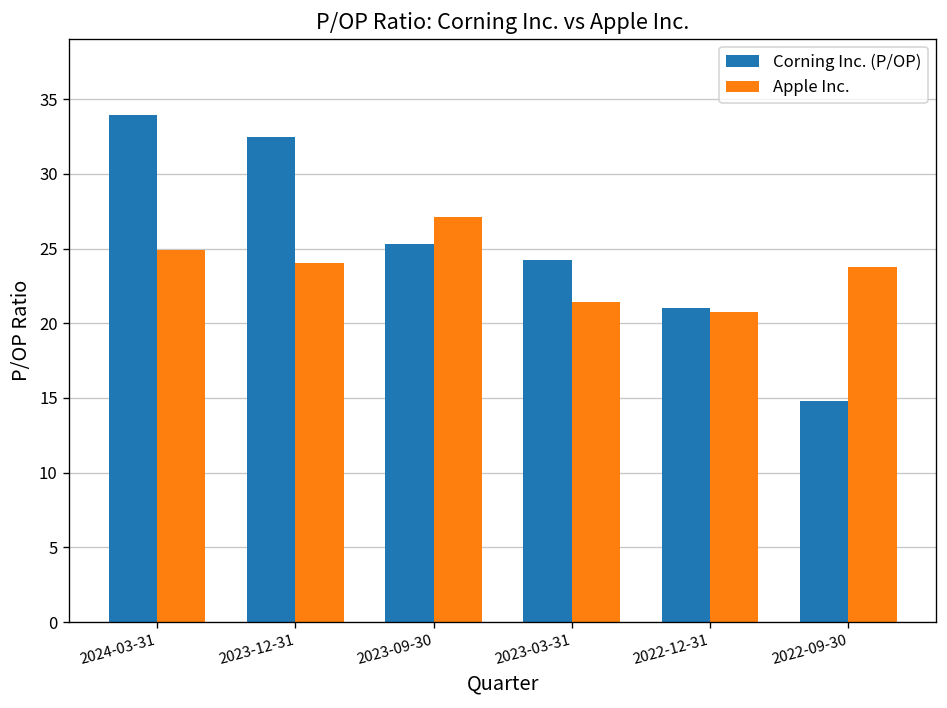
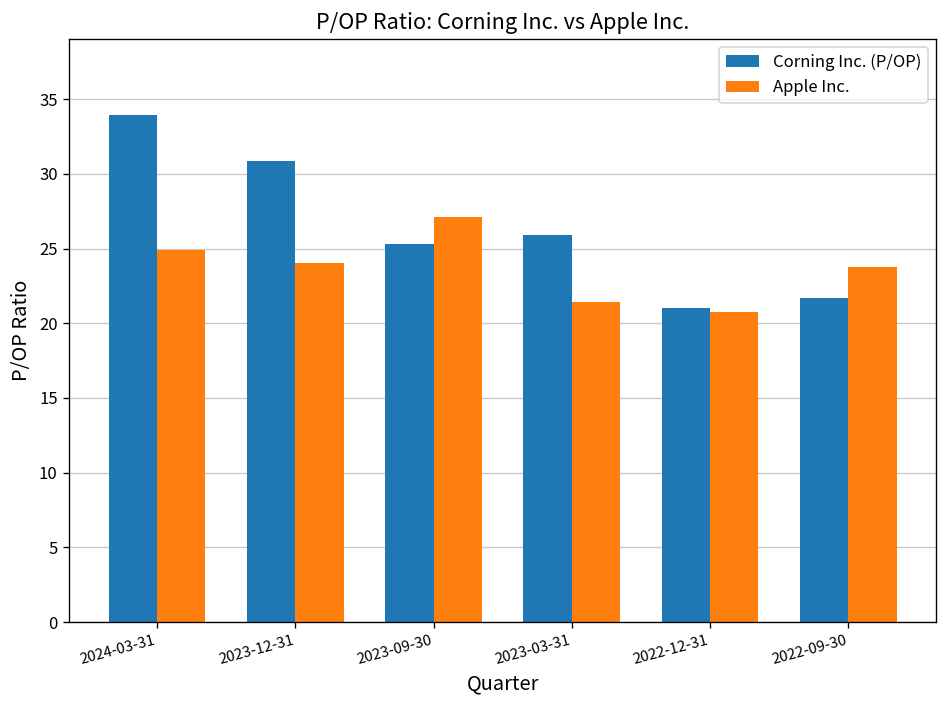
  {
    "Corning Inc. (P/OP)": {
      "2024-03-31": 34.0,
-     "2023-12-31": 32.5,
+     "2023-12-31": 30.9,
      "2023-09-30": 25.3,
-     "2023-03-31": 24.2,
+     "2023-03-31": 25.9,
      "2022-12-31": 21.0,
-     "2022-09-30": 14.8
+     "2022-09-30": 21.7
    },
    "Apple Inc.": {
      "2024-03-31": 24.9,
      "2023-12-31": 24.0,
      "2023-09-30": 27.1,
      "2023-03-31": 21.5,
      "2022-12-31": 20.7,
      "2022-09-30": 23.8
    }
  }
